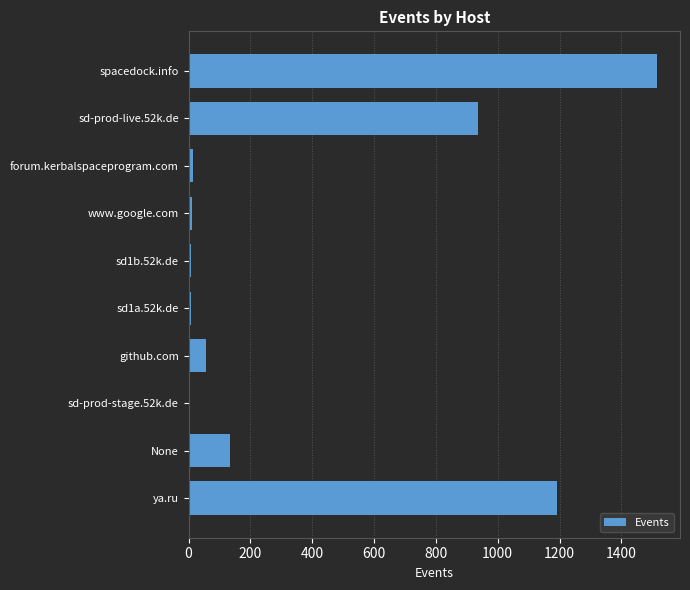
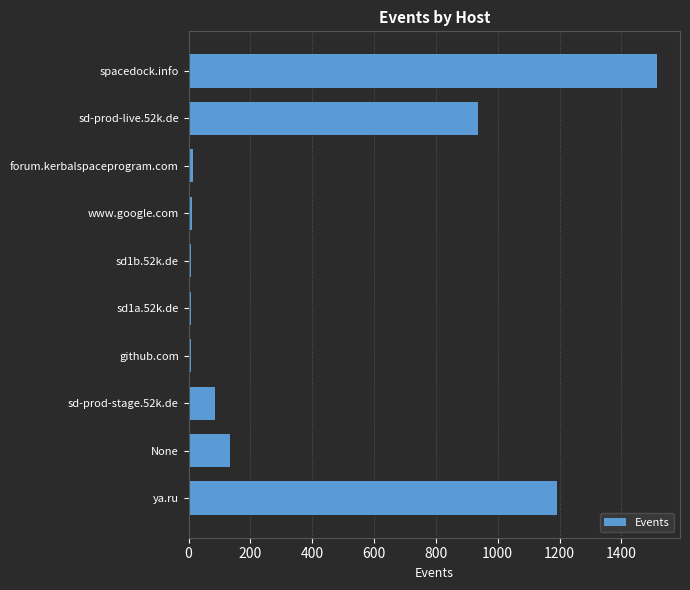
  {
    "spacedock.info": 1510,
    "sd-prod-live.52k.de": 940,
    "forum.kerbalspaceprogram.com": 10,
    "www.google.com": 10,
    "sd1b.52k.de": 10,
    "sd1a.52k.de": 10,
-   "github.com": 60,
-   "sd-prod-stage.52k.de": 10,
+   "github.com": 10,
+   "sd-prod-stage.52k.de": 80,
    "None": 140,
    "ya.ru": 1190
  }
